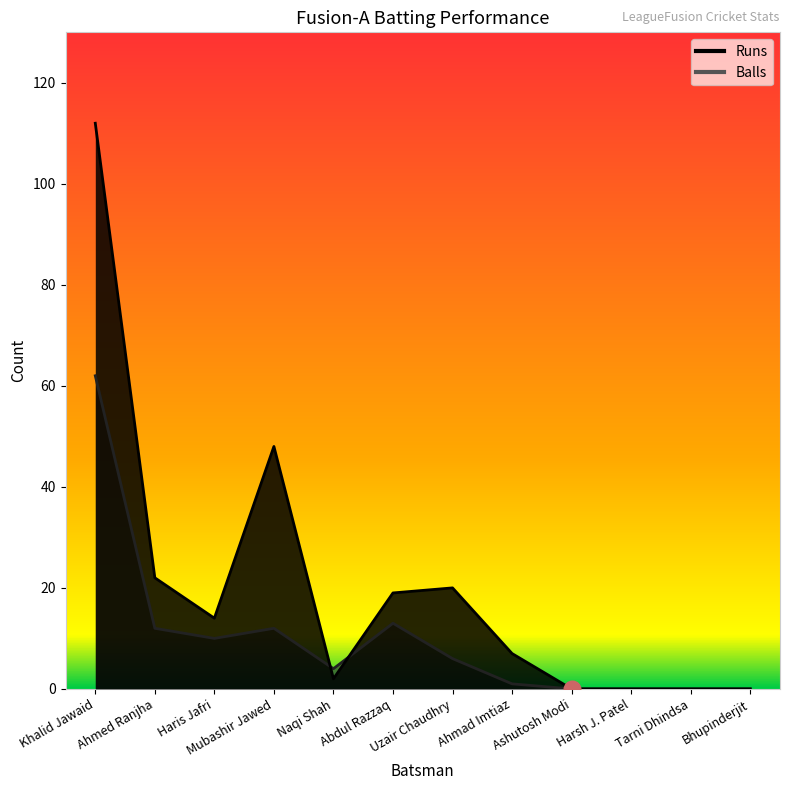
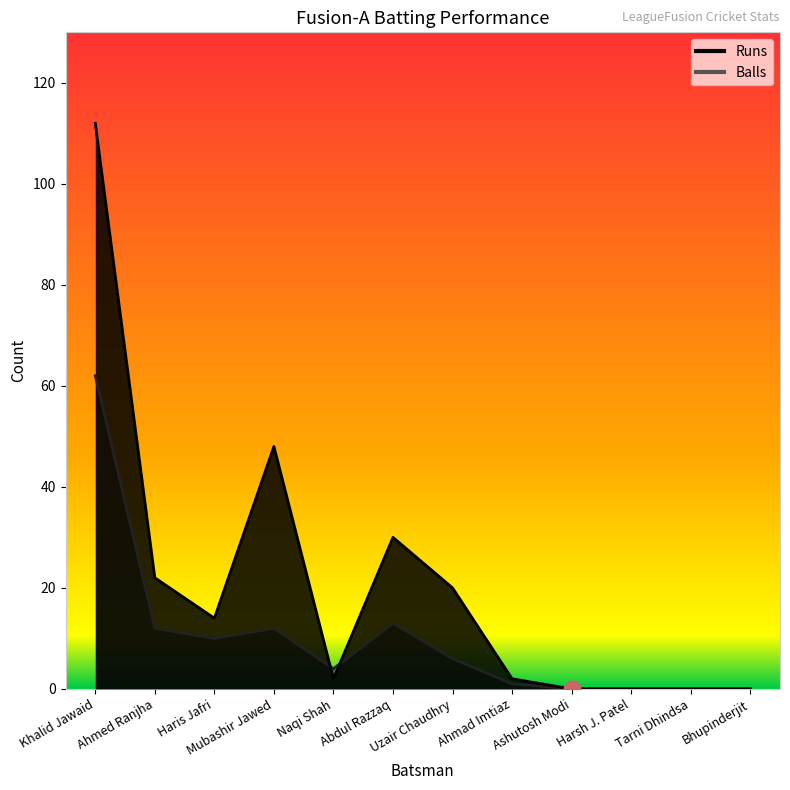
  {
    "Runs": {
      "Khalid Jawaid": 112,
      "Ahmed Ranjha": 22,
      "Haris Jafri": 14,
      "Mubashir Jawed": 48,
      "Naqi Shah": 2,
-     "Abdul Razzaq": 19,
+     "Abdul Razzaq": 30,
      "Uzair Chaudhry": 20,
-     "Ahmad Imtiaz": 7
+     "Ahmad Imtiaz": 2
    }
  }
